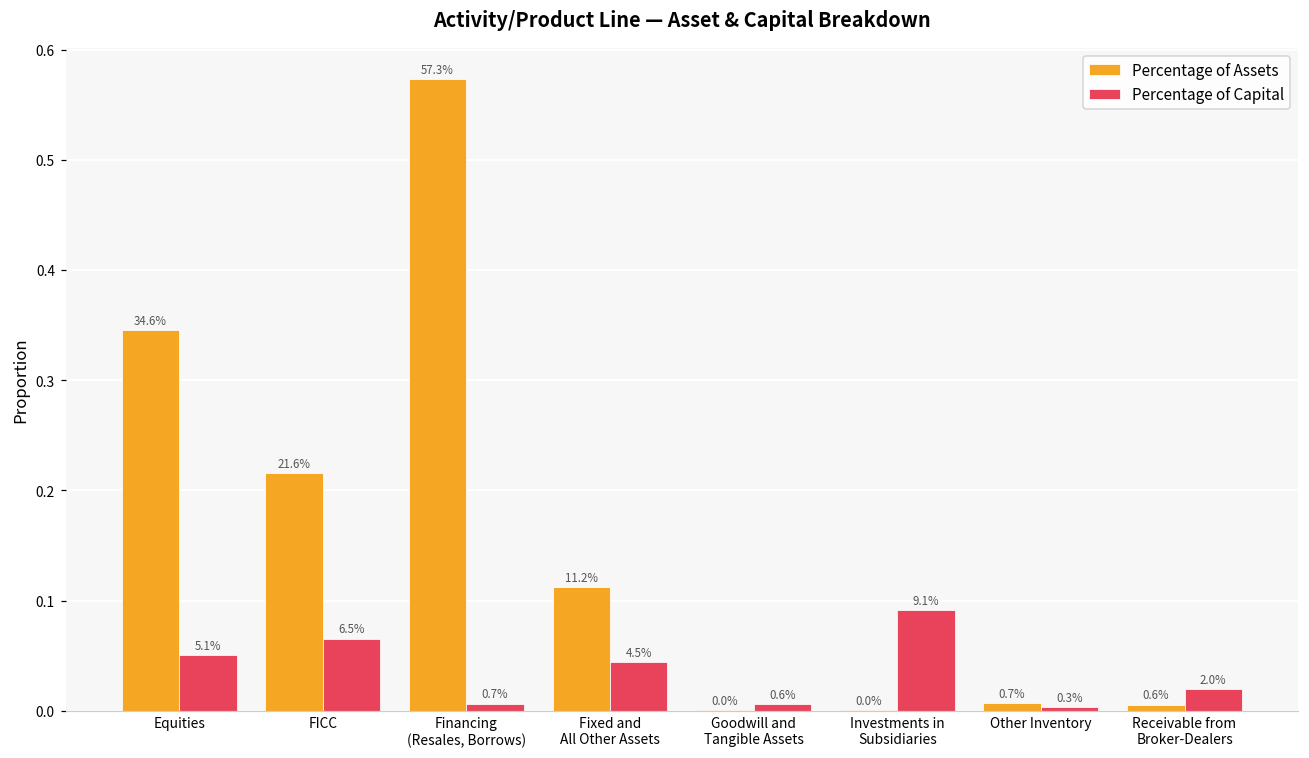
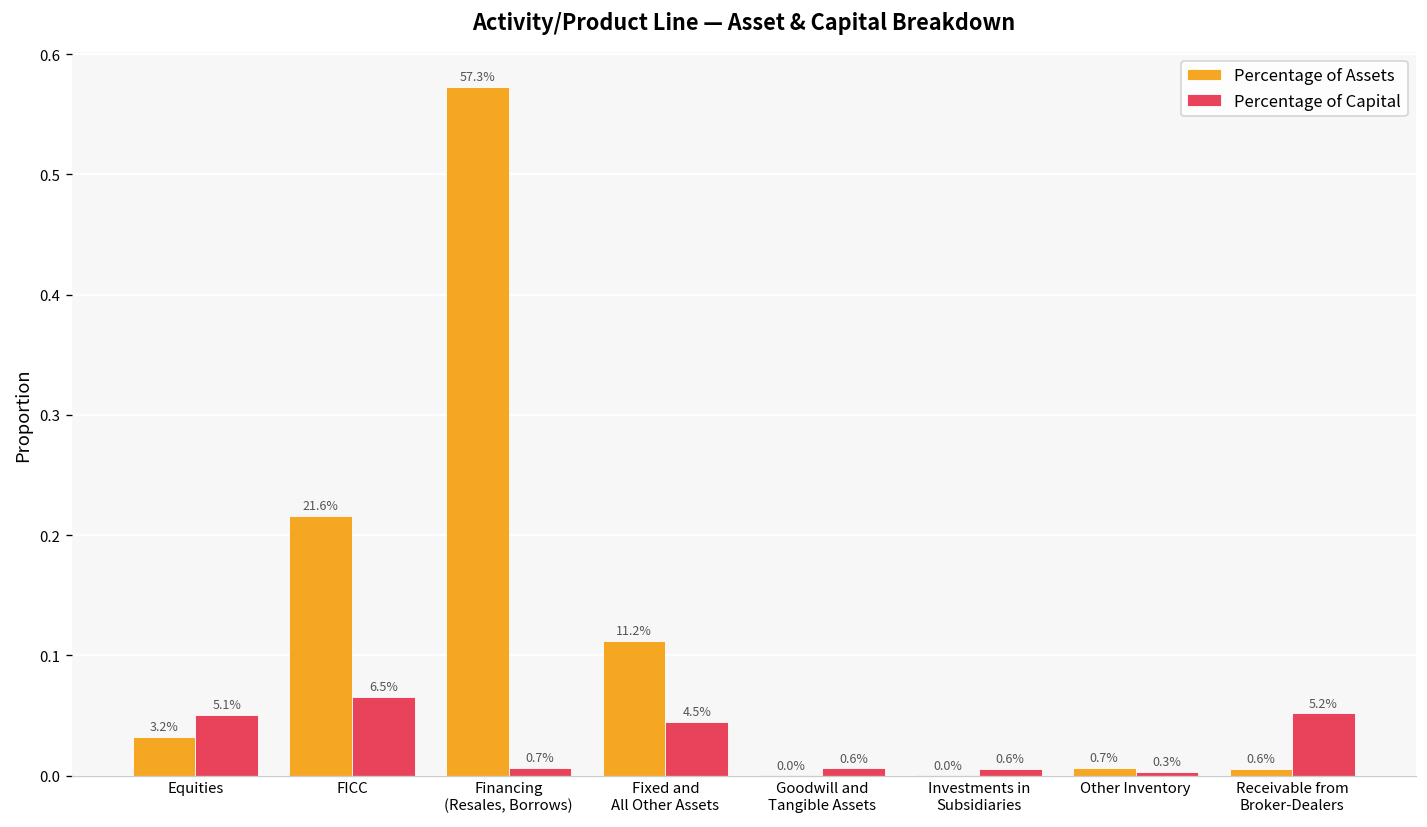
  {
    "Percentage of Assets": {
-     "Equities": "34.6%",
+     "Equities": "3.2%",
      "FICC": "21.6%",
      "Financing (Resales, Borrows)": "57.3%",
      "Fixed and All Other Assets": "11.2%",
      "Goodwill and Tangible Assets": "0.0%",
      "Investments in Subsidiaries": "0.0%",
      "Other Inventory": "0.7%",
      "Receivable from Broker-Dealers": "0.6%"
    },
    "Percentage of Capital": {
      "Equities": "5.1%",
      "FICC": "6.5%",
      "Financing (Resales, Borrows)": "0.7%",
      "Fixed and All Other Assets": "4.5%",
      "Goodwill and Tangible Assets": "0.6%",
-     "Investments in Subsidiaries": "9.1%",
+     "Investments in Subsidiaries": "0.6%",
      "Other Inventory": "0.3%",
-     "Receivable from Broker-Dealers": "2.0%"
+     "Receivable from Broker-Dealers": "5.2%"
    }
  }
